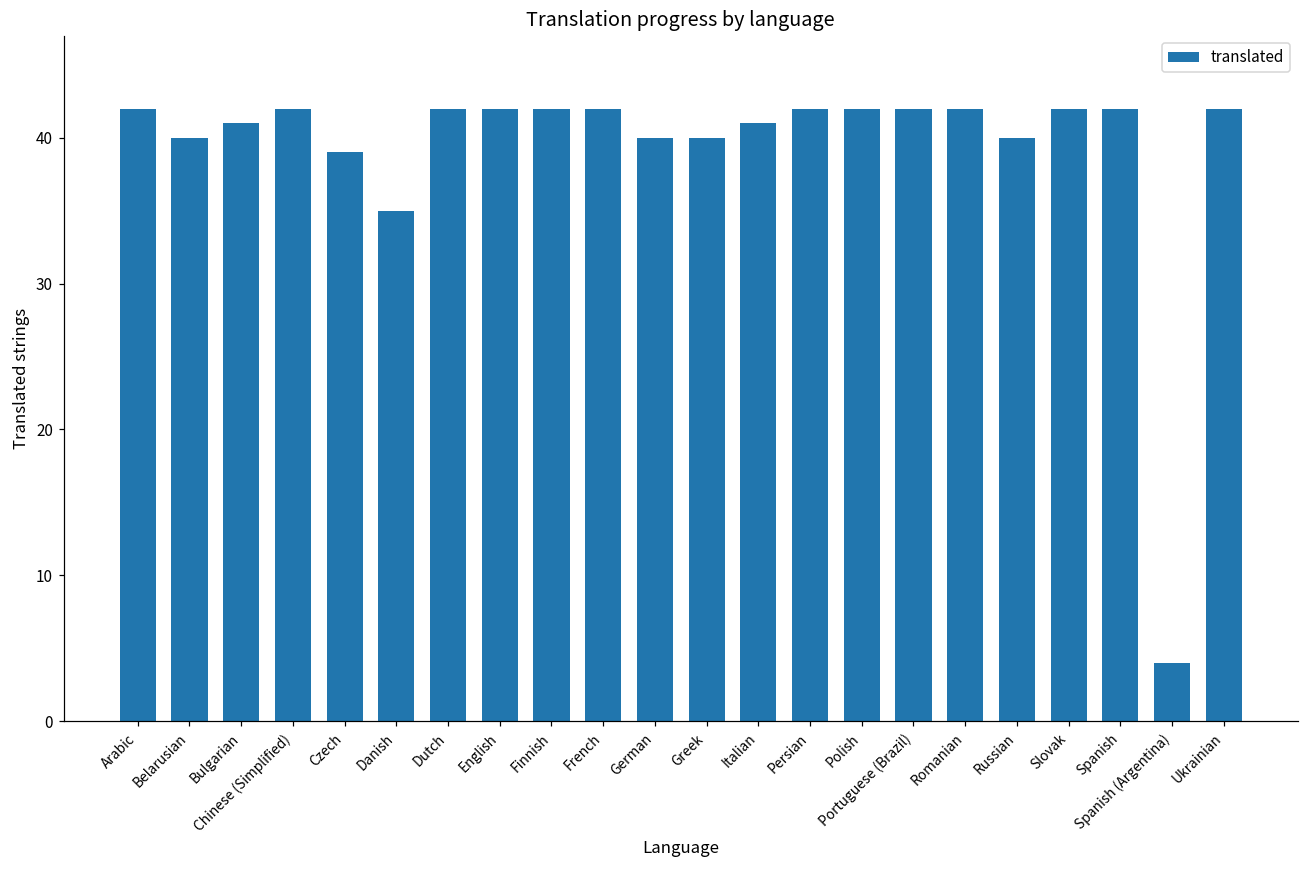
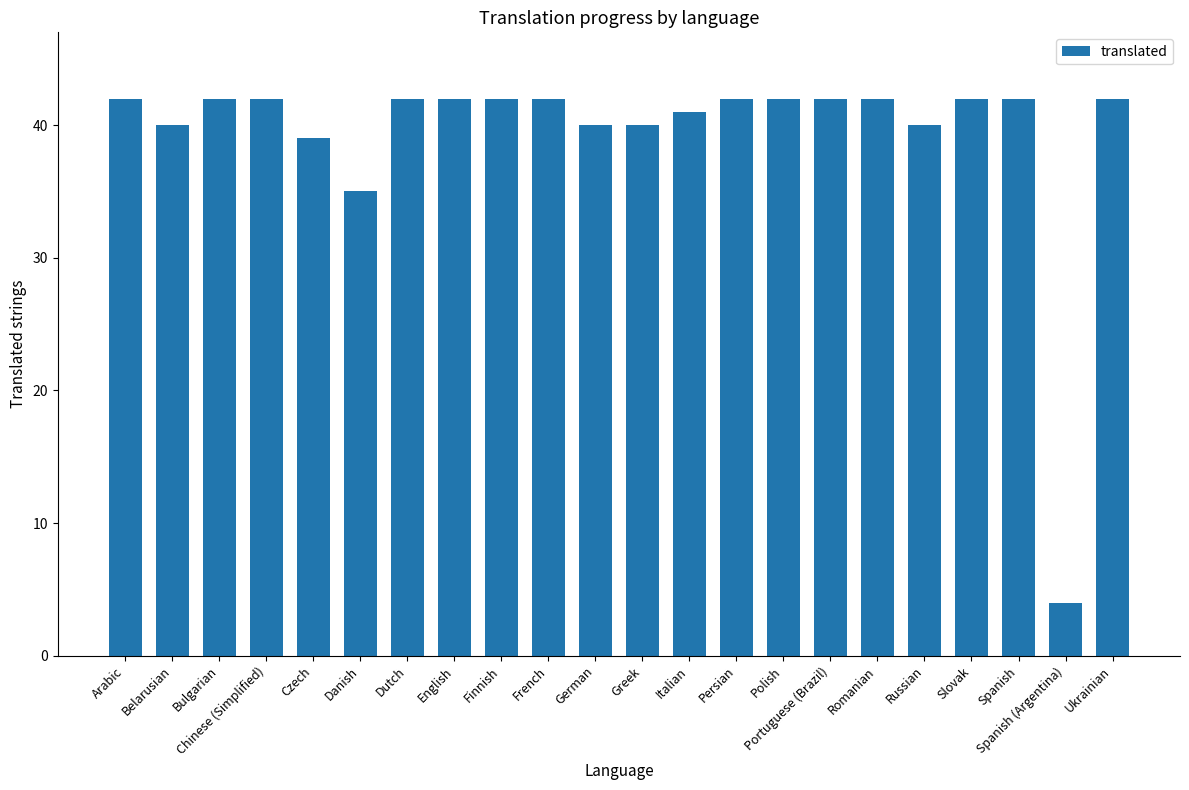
  {
    "Arabic": 42,
    "Belarusian": 40,
-   "Bulgarian": 41,
+   "Bulgarian": 42,
    "Chinese (Simplified)": 42,
    "Czech": 39,
    "Danish": 35,
    "Dutch": 42,
    "English": 42,
    "Finnish": 42,
    "French": 42,
    "German": 40,
    "Greek": 40,
    "Italian": 41,
    "Persian": 42,
    "Polish": 42,
    "Portuguese (Brazil)": 42,
    "Romanian": 42,
    "Russian": 40,
    "Slovak": 42,
    "Spanish": 42,
    "Spanish (Argentina)": 4,
    "Ukrainian": 42
  }
